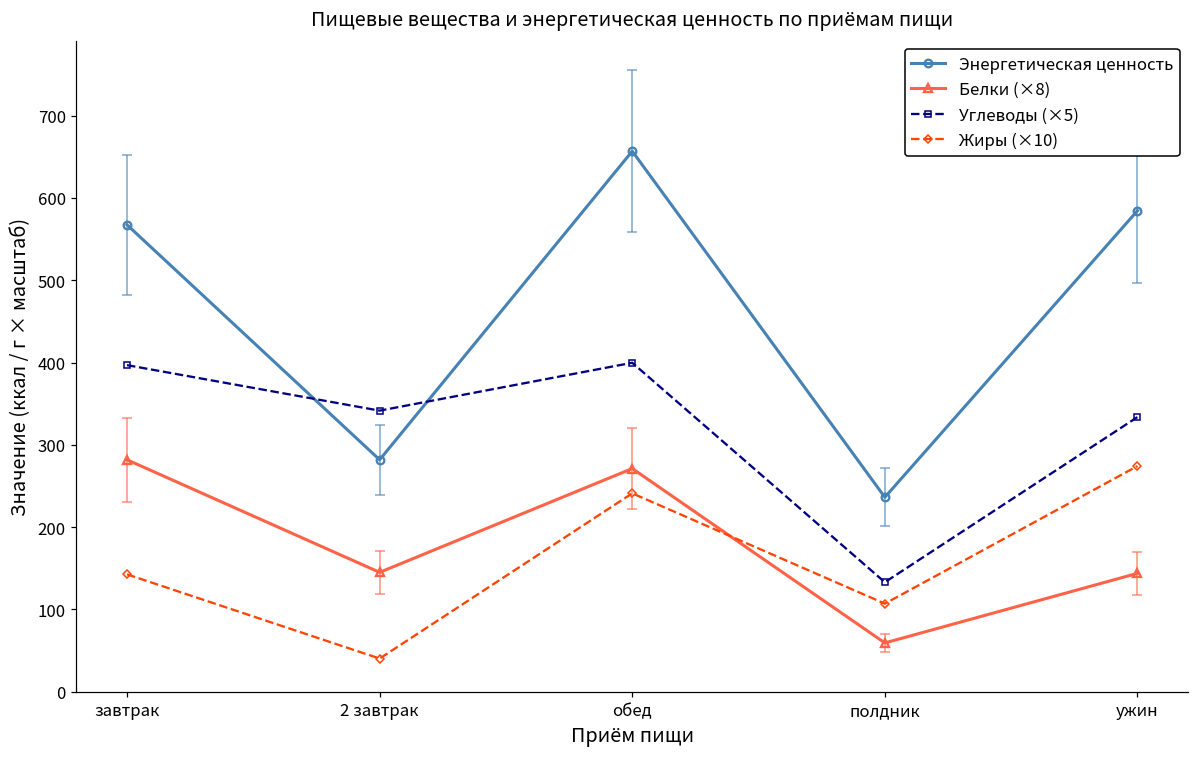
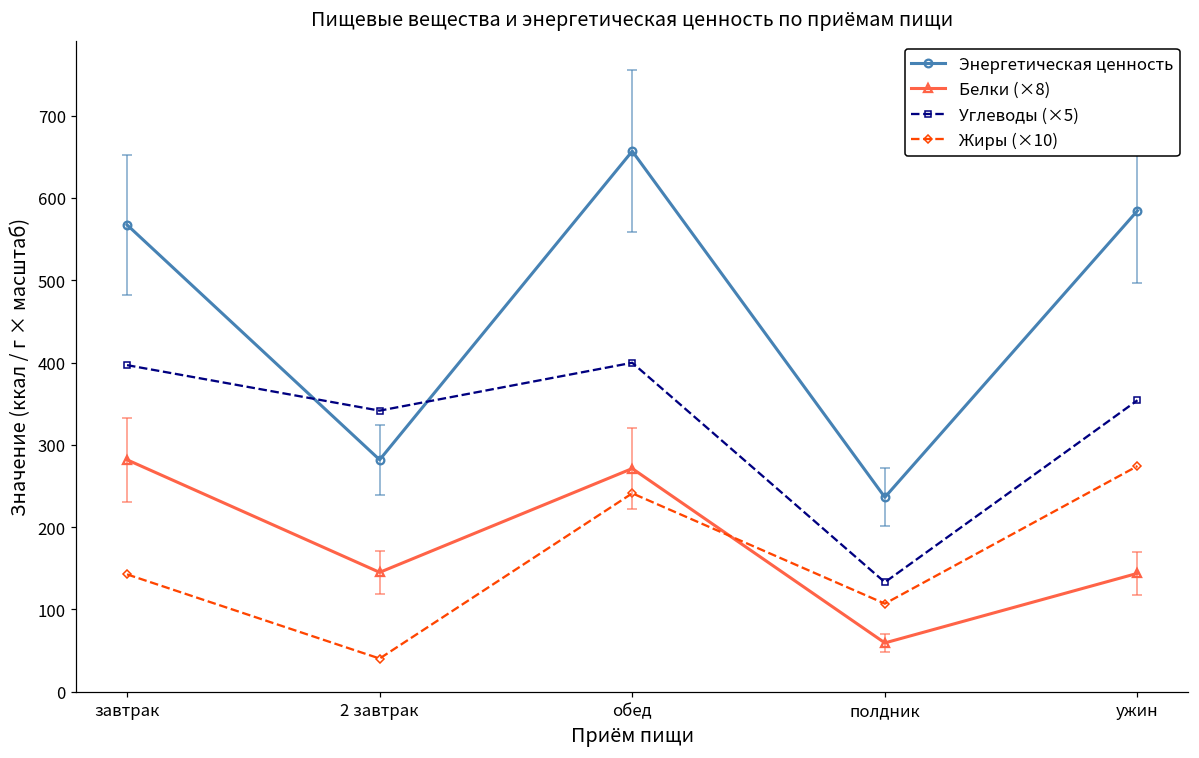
  {
    "Белки (×8)": {
      "завтрак": 280,
      "2 завтрак": 150,
      "обед": 270,
      "полдник": 60,
      "ужин": 140
    },
    "Углеводы (×5)": {
      "завтрак": 400,
      "2 завтрак": 340,
      "обед": 400,
      "полдник": 130,
-     "ужин": 330
+     "ужин": 350
    },
    "Жиры (×10)": {
      "завтрак": 140,
      "2 завтрак": 40,
      "обед": 240,
      "полдник": 110,
      "ужин": 270
    }
  }
